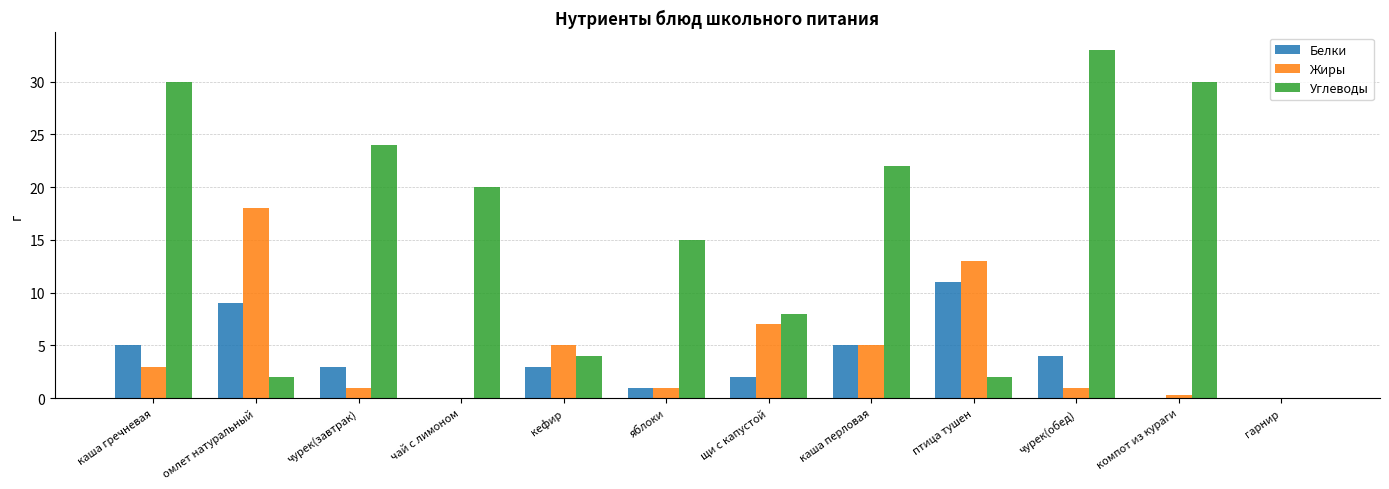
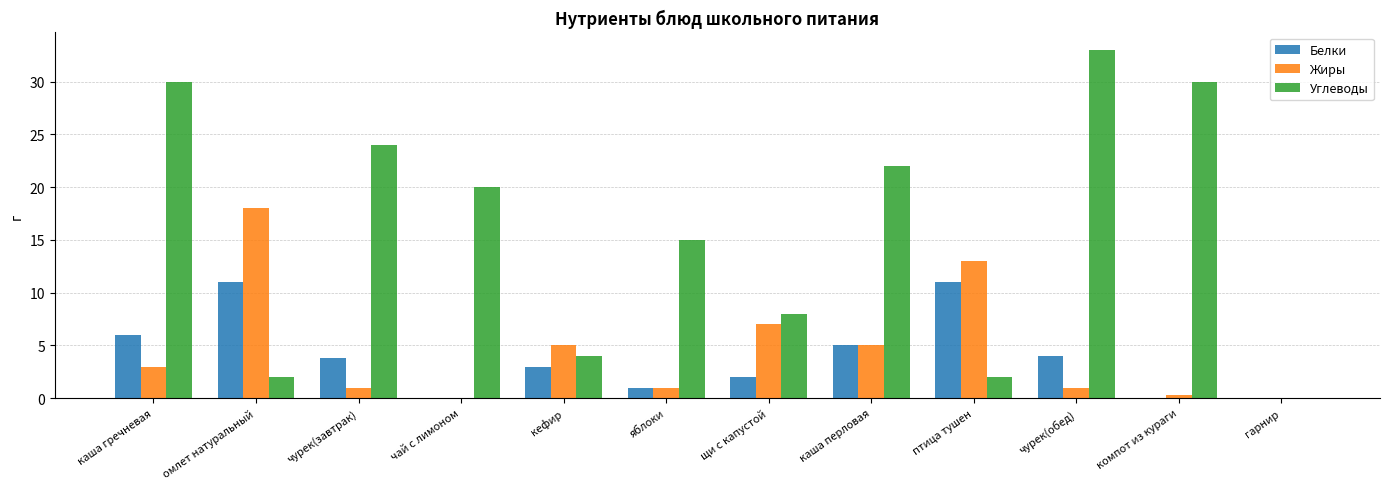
  {
    "Белки": {
-     "каша гречневая": 5,
-     "омлет натуральный": 9,
-     "чурек(завтрак)": 3.0,
+     "каша гречневая": 6,
+     "омлет натуральный": 11,
+     "чурек(завтрак)": 3.8,
      "чай с лимоном": 0.0,
      "кефир": 3.0,
      "яблоки": 1.0,
      "щи с капустой": 2.0,
      "каша перловая": 5.0,
      "птица тушен": 11.0,
      "чурек(обед)": 4.0,
      "компот из кураги": 0.0,
      "гарнир": 0.0
    },
    "Жиры": {
      "каша гречневая": 3.0,
      "омлет натуральный": 18.0,
      "чурек(завтрак)": 1.0,
      "чай с лимоном": 0.0,
      "кефир": 5.0,
      "яблоки": 1.0,
      "щи с капустой": 7.0,
      "каша перловая": 5.0,
      "птица тушен": 13.0,
      "чурек(обед)": 1.0,
      "компот из кураги": 0.3,
      "гарнир": 0.0
    },
    "Углеводы": {
      "каша гречневая": 30.0,
      "омлет натуральный": 2.0,
      "чурек(завтрак)": 24.0,
      "чай с лимоном": 20.0,
      "кефир": 4.0,
      "яблоки": 15.0,
      "щи с капустой": 8.0,
      "каша перловая": 22.0,
      "птица тушен": 2.0,
      "чурек(обед)": 33.0,
      "компот из кураги": 30.0,
      "гарнир": 0.0
    }
  }
